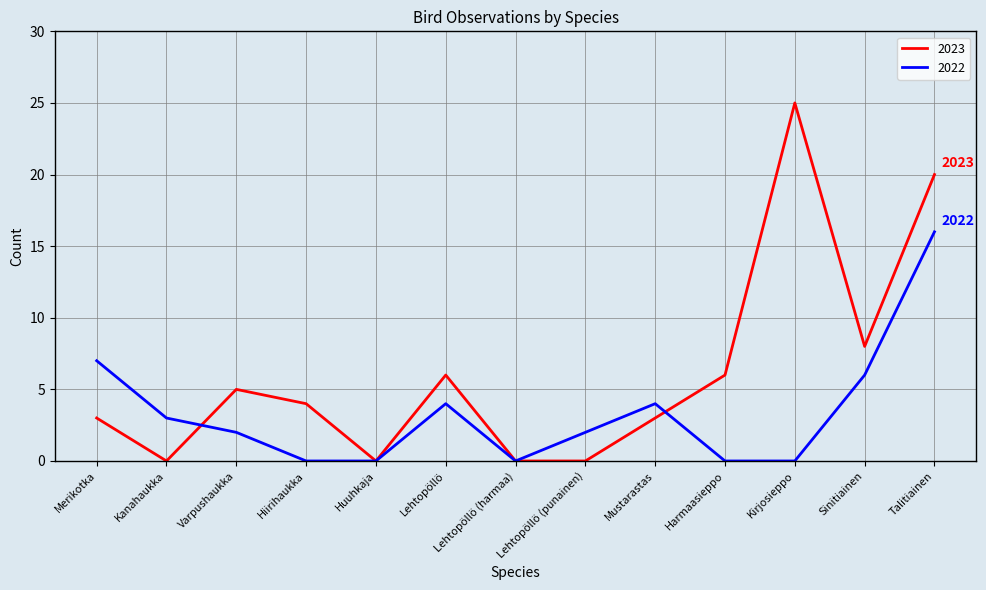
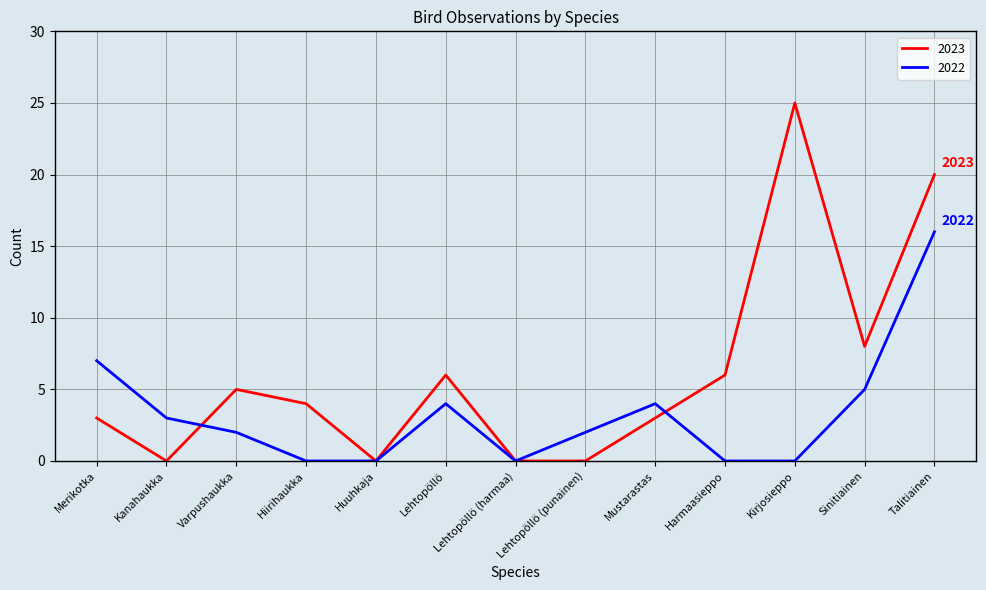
  {
    "2023": {
      "Merikotka": 3,
      "Kanahaukka": 0,
      "Varpushaukka": 5,
      "Hiirihaukka": 4,
      "Lehtopöllö": 6,
      "Lehtopöllö (punainen)": 0,
      "Mustarastas": 3,
      "Harmaasieppo": 6,
      "Kirjosieppo": 25,
      "Sinitiainen": 8
    },
    "2022": {
      "Merikotka": 7,
      "Kanahaukka": 3,
      "Varpushaukka": 2,
      "Hiirihaukka": 0,
      "Lehtopöllö": 4,
      "Lehtopöllö (punainen)": 2,
      "Mustarastas": 4,
      "Harmaasieppo": 0,
      "Kirjosieppo": 0,
-     "Sinitiainen": 6
+     "Sinitiainen": 5
    }
  }
